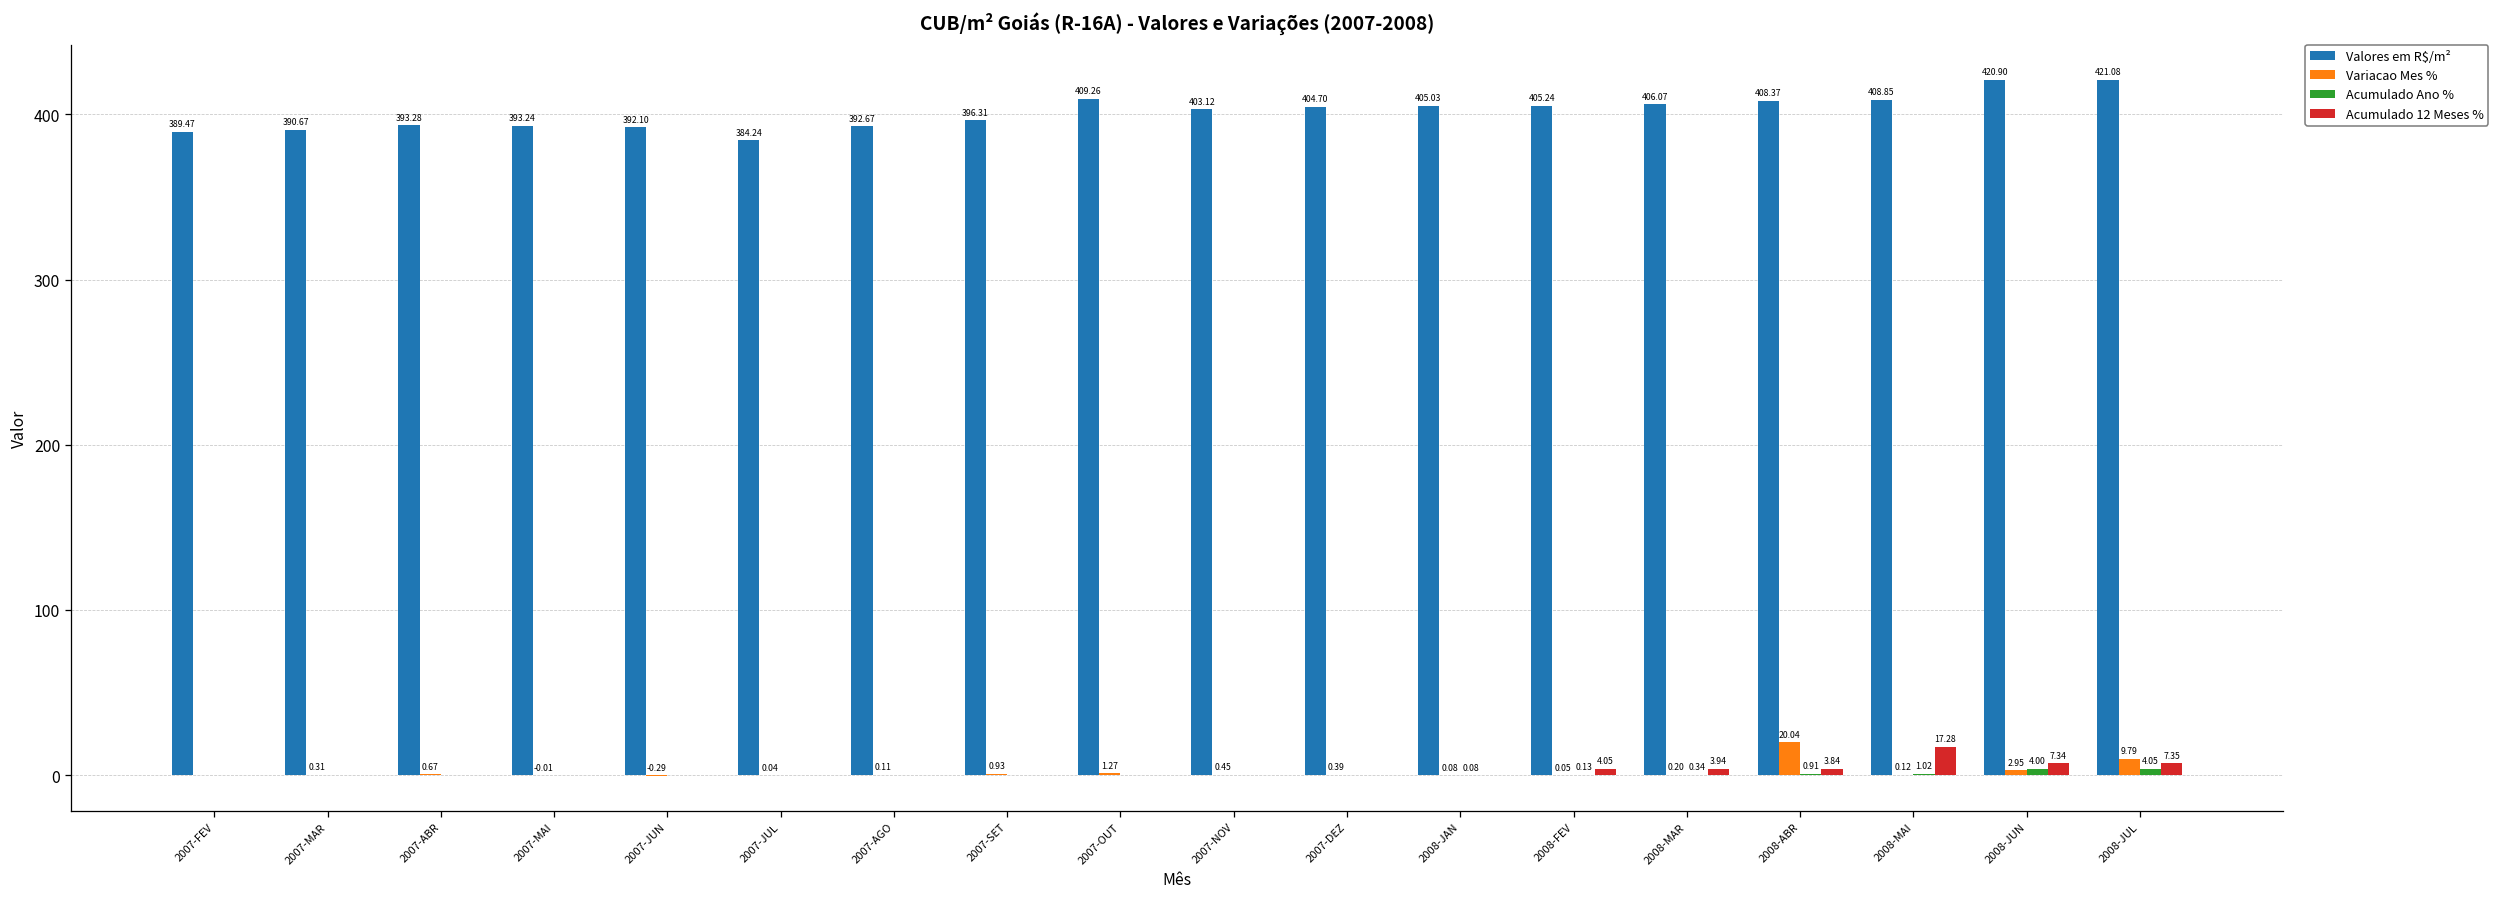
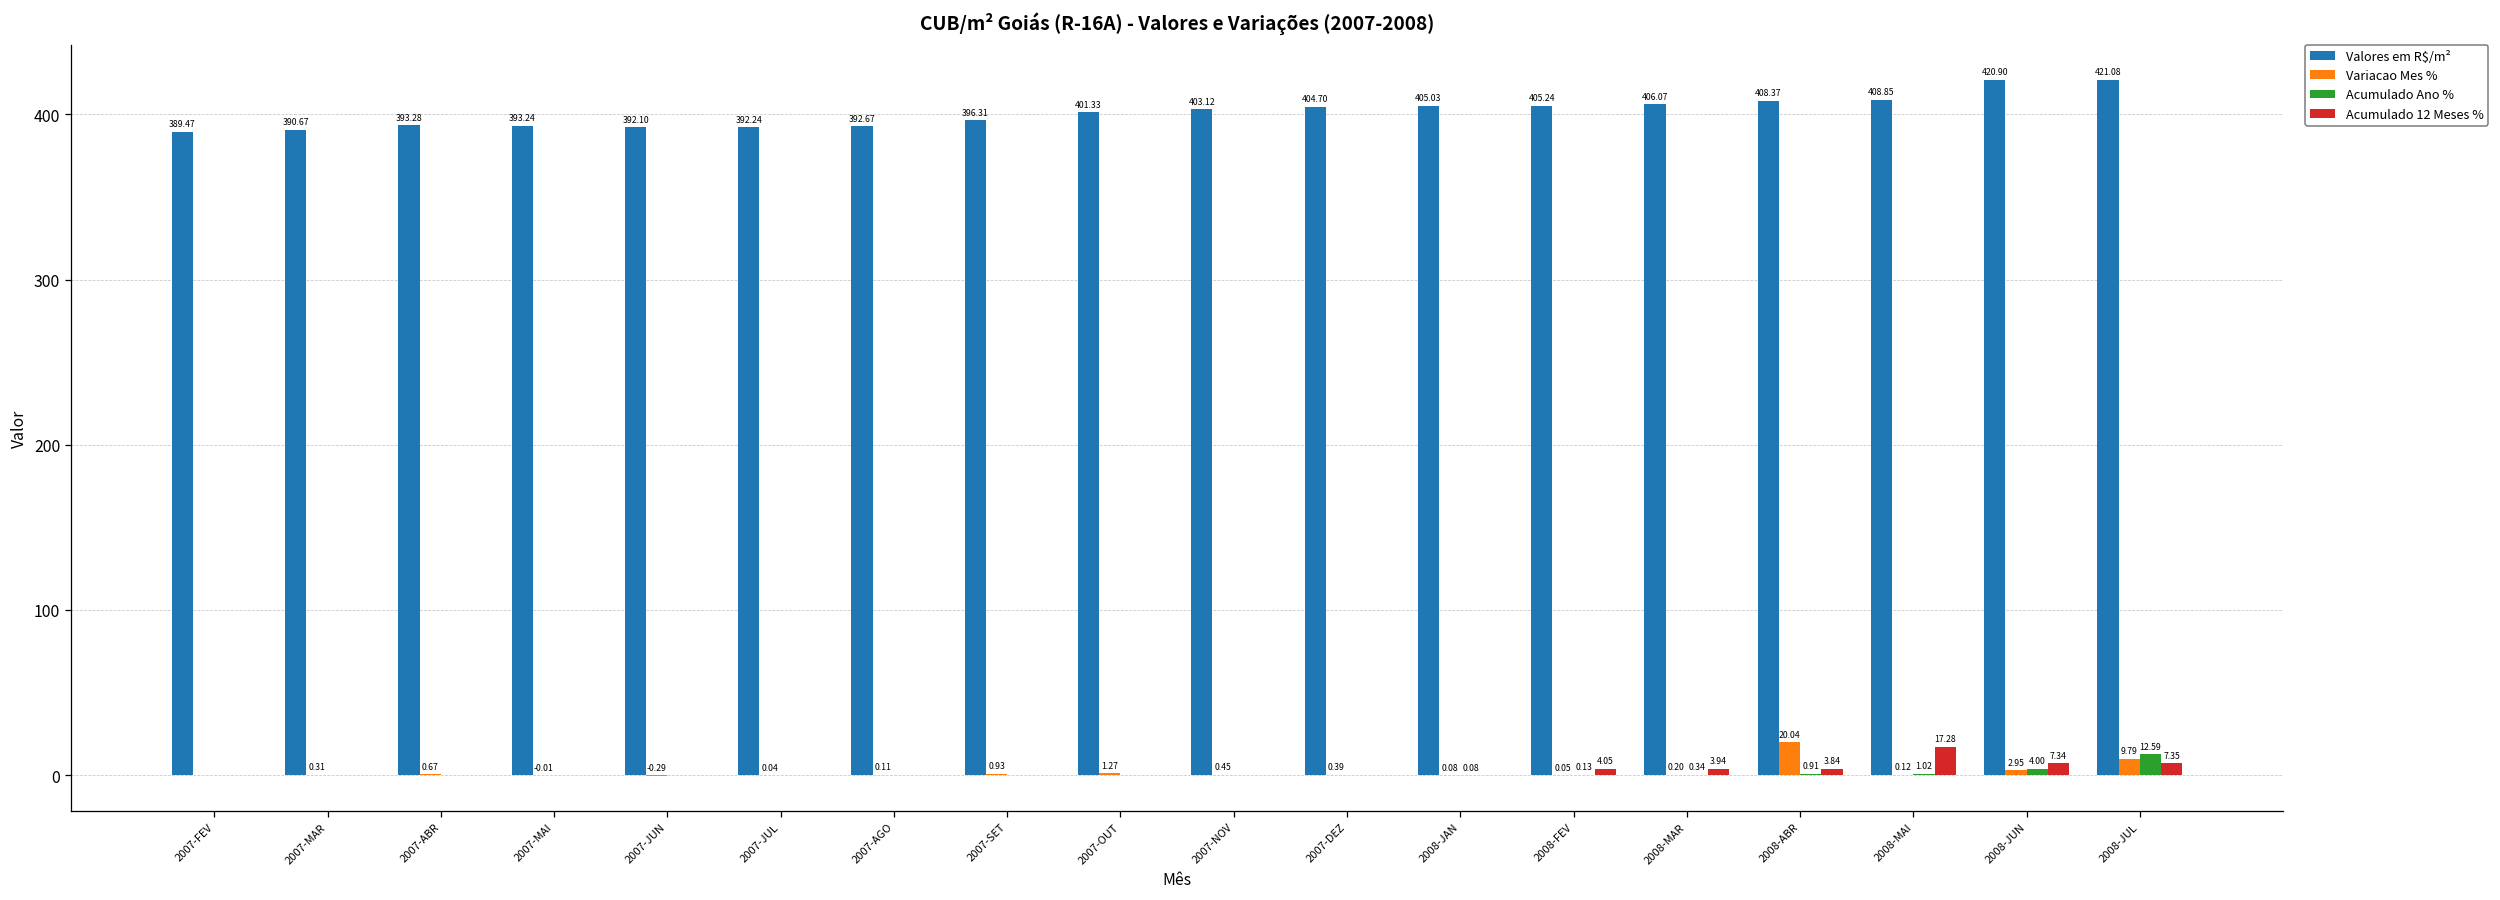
  {
    "Valores em R$/m²": {
      "2007-FEV": 389.47,
      "2007-MAR": 390.67,
      "2007-ABR": 393.28,
      "2007-MAI": 393.24,
      "2007-JUN": 392.10,
-     "2007-JUL": 384.24,
+     "2007-JUL": 392.24,
      "2007-AGO": 392.67,
      "2007-SET": 396.31,
-     "2007-OUT": 409.26,
+     "2007-OUT": 401.33,
      "2007-NOV": 403.12,
      "2007-DEZ": 404.70,
      "2008-JAN": 405.03,
      "2008-FEV": 405.24,
      "2008-MAR": 406.07,
      "2008-ABR": 408.37,
      "2008-MAI": 408.85,
      "2008-JUN": 420.90,
      "2008-JUL": 421.08
    },
    "Variacao Mes %": {
      "2007-MAR": 0.31,
      "2007-ABR": 0.67,
      "2007-MAI": -0.01,
      "2007-JUN": -0.29,
      "2007-JUL": 0.04,
      "2007-AGO": 0.11,
      "2007-SET": 0.93,
      "2007-OUT": 1.27,
      "2007-NOV": 0.45,
      "2007-DEZ": 0.39,
      "2008-JAN": 0.08,
      "2008-FEV": 0.05,
      "2008-MAR": 0.20,
      "2008-ABR": 20.04,
      "2008-MAI": 0.12,
      "2008-JUN": 2.95,
      "2008-JUL": 9.79
    },
    "Acumulado Ano %": {
      "2008-JAN": 0.08,
      "2008-FEV": 0.13,
      "2008-MAR": 0.34,
      "2008-ABR": 0.91,
      "2008-MAI": 1.02,
      "2008-JUN": 4.00,
-     "2008-JUL": 4.05
+     "2008-JUL": 12.59
    },
    "Acumulado 12 Meses %": {
      "2008-FEV": 4.05,
      "2008-MAR": 3.94,
      "2008-ABR": 3.84,
      "2008-MAI": 17.28,
      "2008-JUN": 7.34,
      "2008-JUL": 7.35
    }
  }
